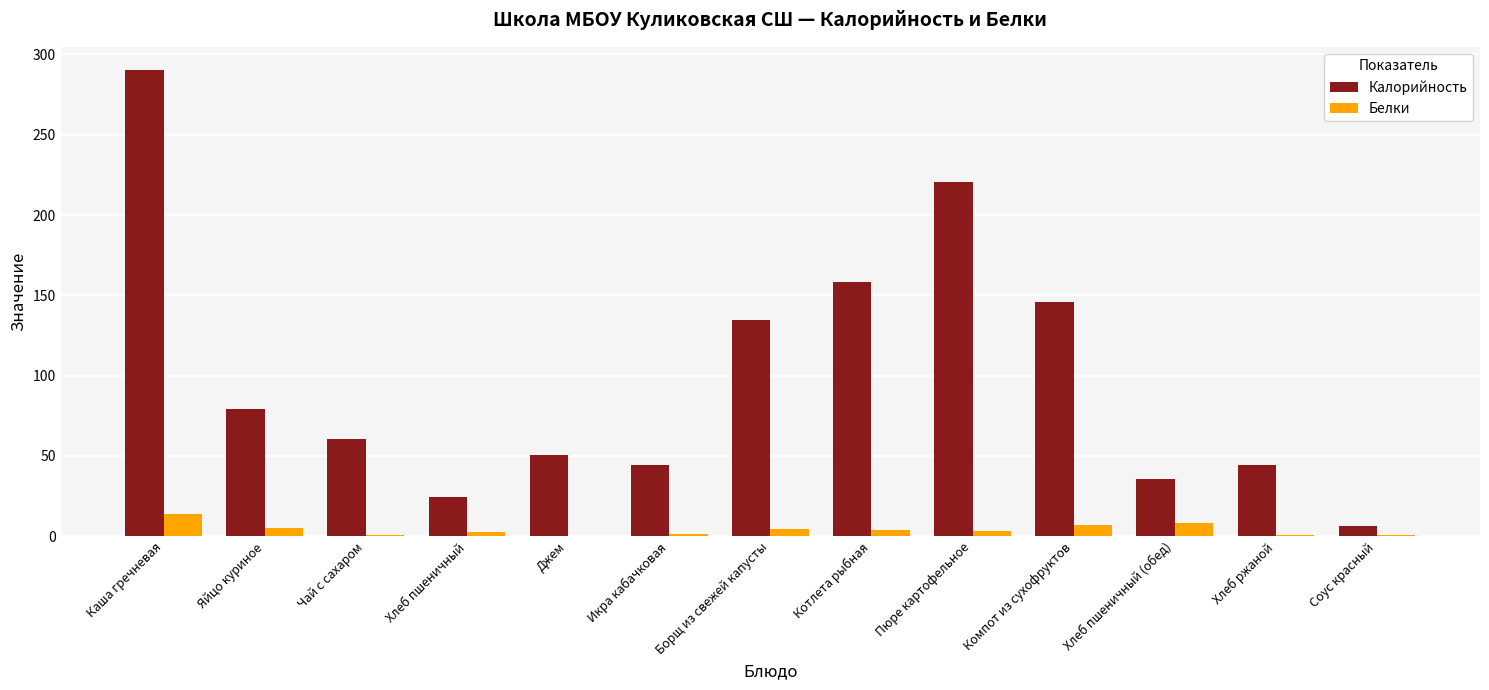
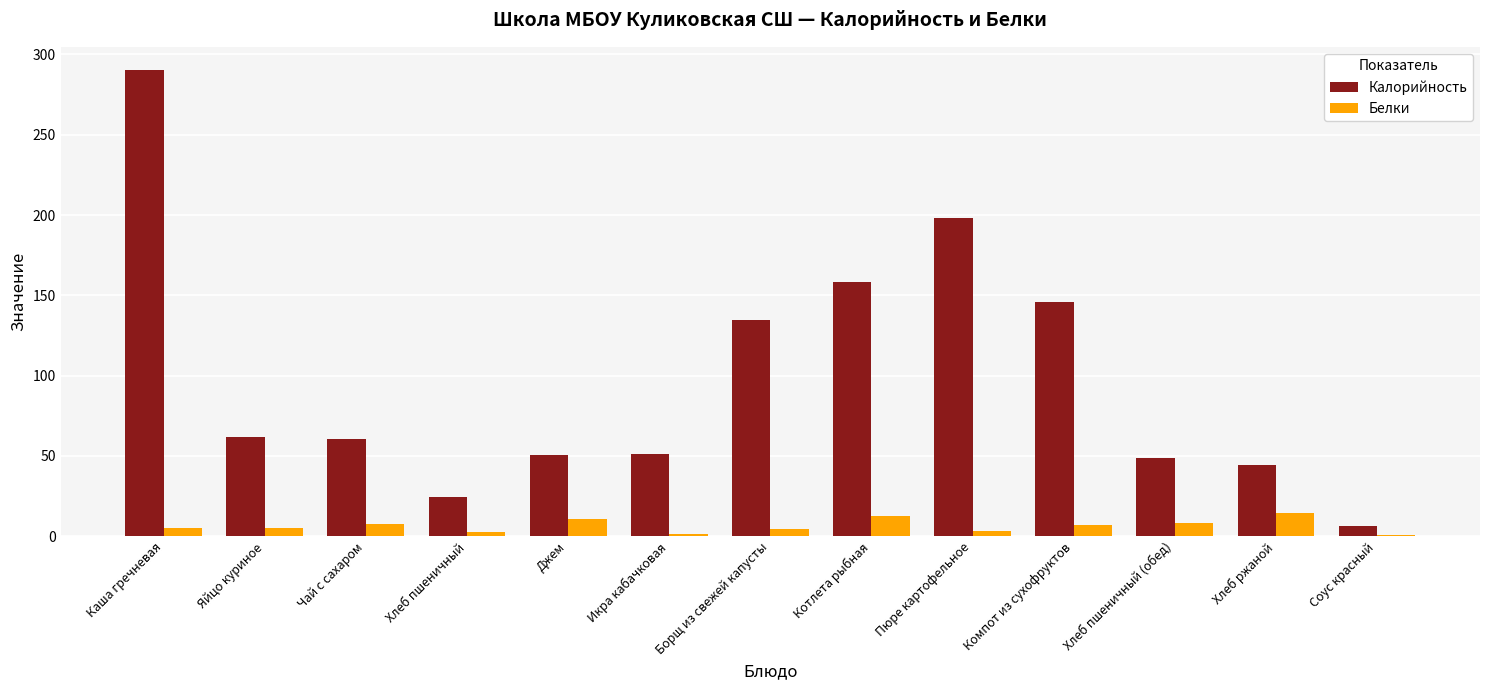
  {
    "Калорийность": {
      "Каша гречневая": 290,
-     "Яйцо куриное": 80,
+     "Яйцо куриное": 62,
      "Чай с сахаром": 61,
      "Хлеб пшеничный": 25,
      "Джем": 51,
-     "Икра кабачковая": 45,
+     "Икра кабачковая": 51,
      "Борщ из свежей капусты": 135,
      "Котлета рыбная": 158,
-     "Пюре картофельное": 221,
+     "Пюре картофельное": 198,
      "Компот из сухофруктов": 146,
-     "Хлеб пшеничный (обед)": 36,
+     "Хлеб пшеничный (обед)": 49,
      "Хлеб ржаной": 44,
      "Соус красный": 7
    },
    "Белки": {
-     "Каша гречневая": 14,
+     "Каша гречневая": 5,
      "Яйцо куриное": 5,
-     "Чай с сахаром": 1,
+     "Чай с сахаром": 8,
      "Хлеб пшеничный": 3,
-     "Джем": 0,
+     "Джем": 11,
      "Борщ из свежей капусты": 4,
-     "Котлета рыбная": 4,
+     "Котлета рыбная": 13,
      "Пюре картофельное": 3,
      "Компот из сухофруктов": 7,
      "Хлеб пшеничный (обед)": 9,
-     "Хлеб ржаной": 1
+     "Хлеб ржаной": 15
    }
  }
